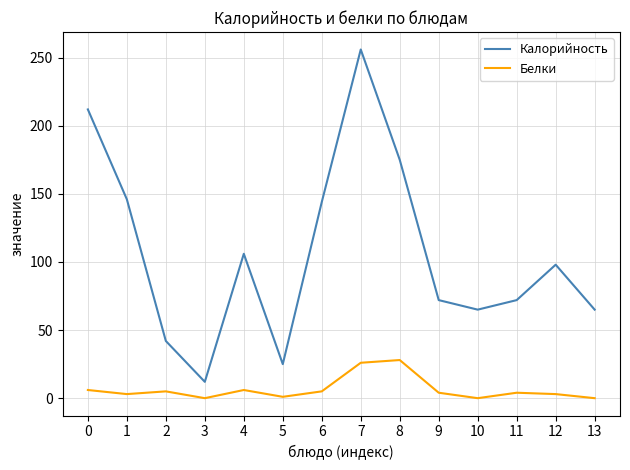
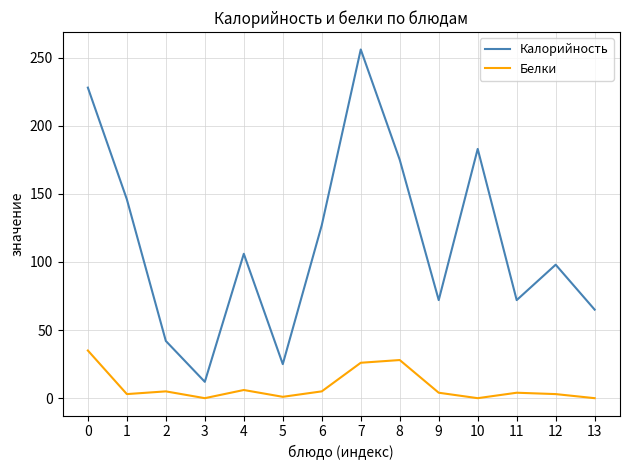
  {
    "Калорийность": {
-     "0": 212,
+     "0": 228,
      "1": 146,
      "2": 42,
      "3": 12,
      "4": 106,
      "5": 25,
-     "6": 144,
+     "6": 127,
      "7": 256,
      "8": 175,
      "9": 72,
-     "10": 65,
+     "10": 183,
      "11": 72,
      "12": 98,
      "13": 65
    },
    "Белки": {
-     "0": 6,
+     "0": 35,
      "1": 3,
      "2": 5,
      "3": 0,
      "4": 6,
      "5": 1,
      "6": 5,
      "7": 26,
      "8": 28,
      "9": 4,
      "10": 0,
      "11": 4,
      "12": 3,
      "13": 0
    }
  }
